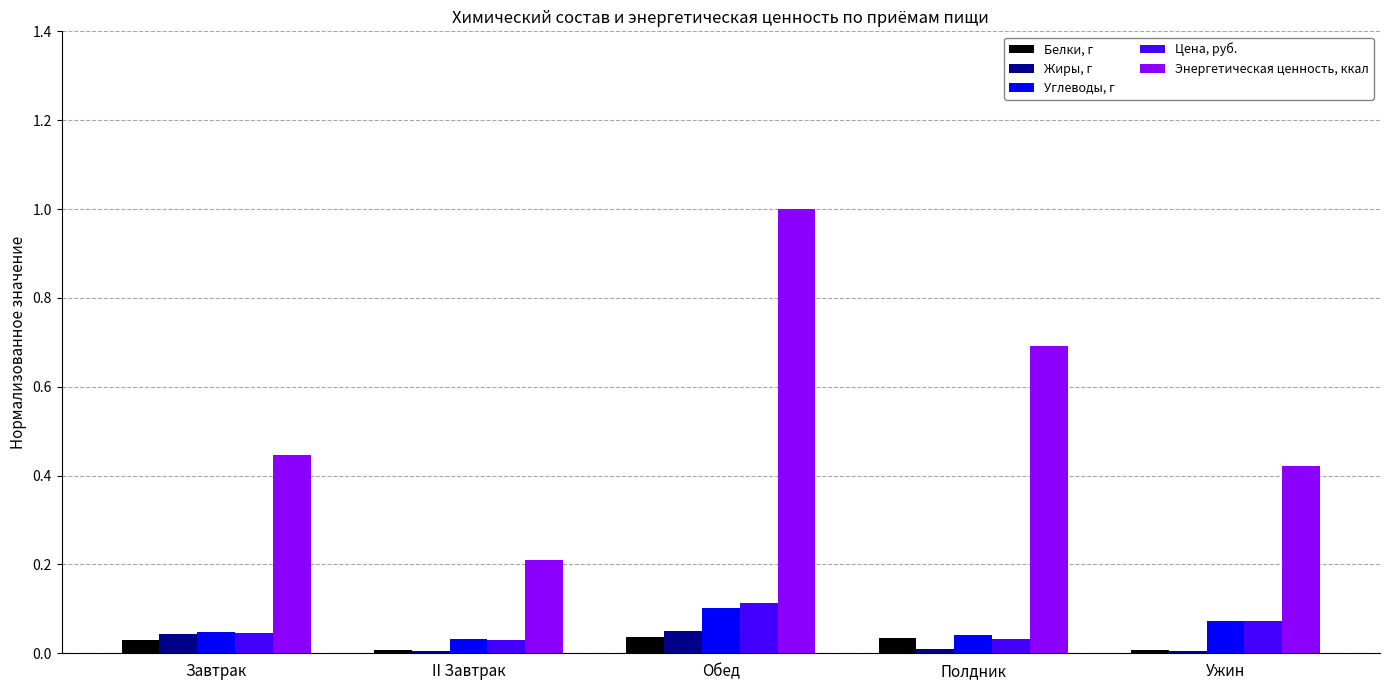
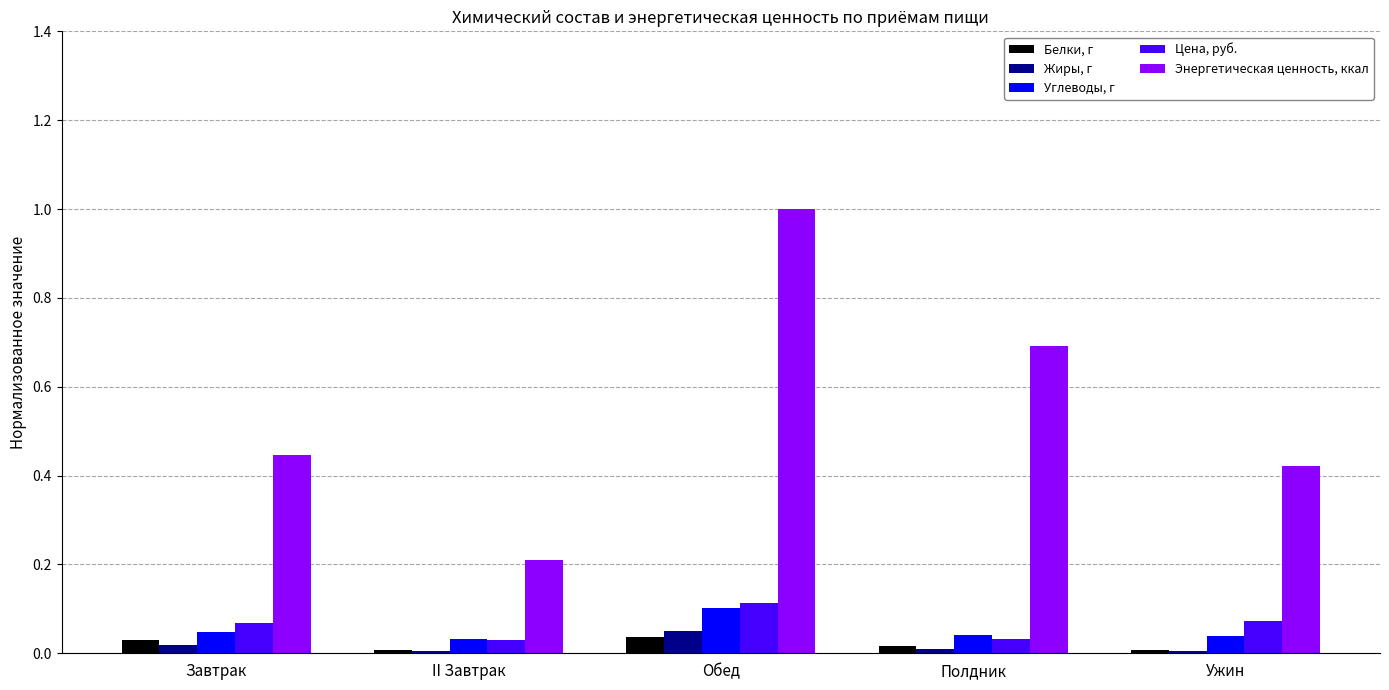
  {
    "Белки, г": {
      "Завтрак": 0.03,
      "II Завтрак": 0.01,
      "Обед": 0.04,
-     "Полдник": 0.03,
+     "Полдник": 0.02,
      "Ужин": 0.01
    },
    "Жиры, г": {
-     "Завтрак": 0.04,
+     "Завтрак": 0.02,
      "Обед": 0.05,
      "Полдник": 0.01,
      "Ужин": 0.01
    },
    "Углеводы, г": {
      "Завтрак": 0.05,
      "II Завтрак": 0.03,
      "Обед": 0.10,
      "Полдник": 0.04,
-     "Ужин": 0.07
+     "Ужин": 0.04
    },
    "Цена, руб.": {
-     "Завтрак": 0.05,
+     "Завтрак": 0.07,
      "II Завтрак": 0.03,
      "Обед": 0.11,
      "Полдник": 0.03,
      "Ужин": 0.07
    },
    "Энергетическая ценность, ккал": {
      "Завтрак": 0.45,
      "II Завтрак": 0.21,
      "Обед": 1.00,
      "Полдник": 0.69,
      "Ужин": 0.42
    }
  }
